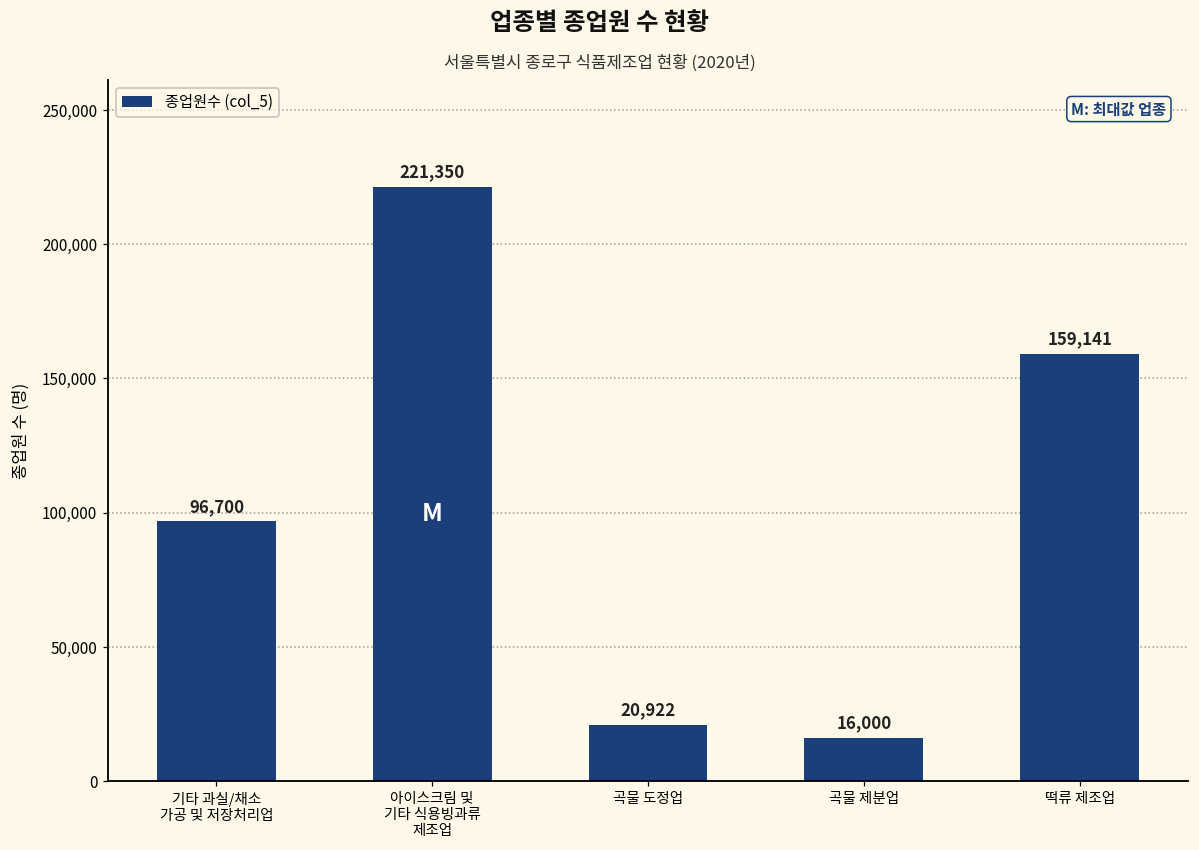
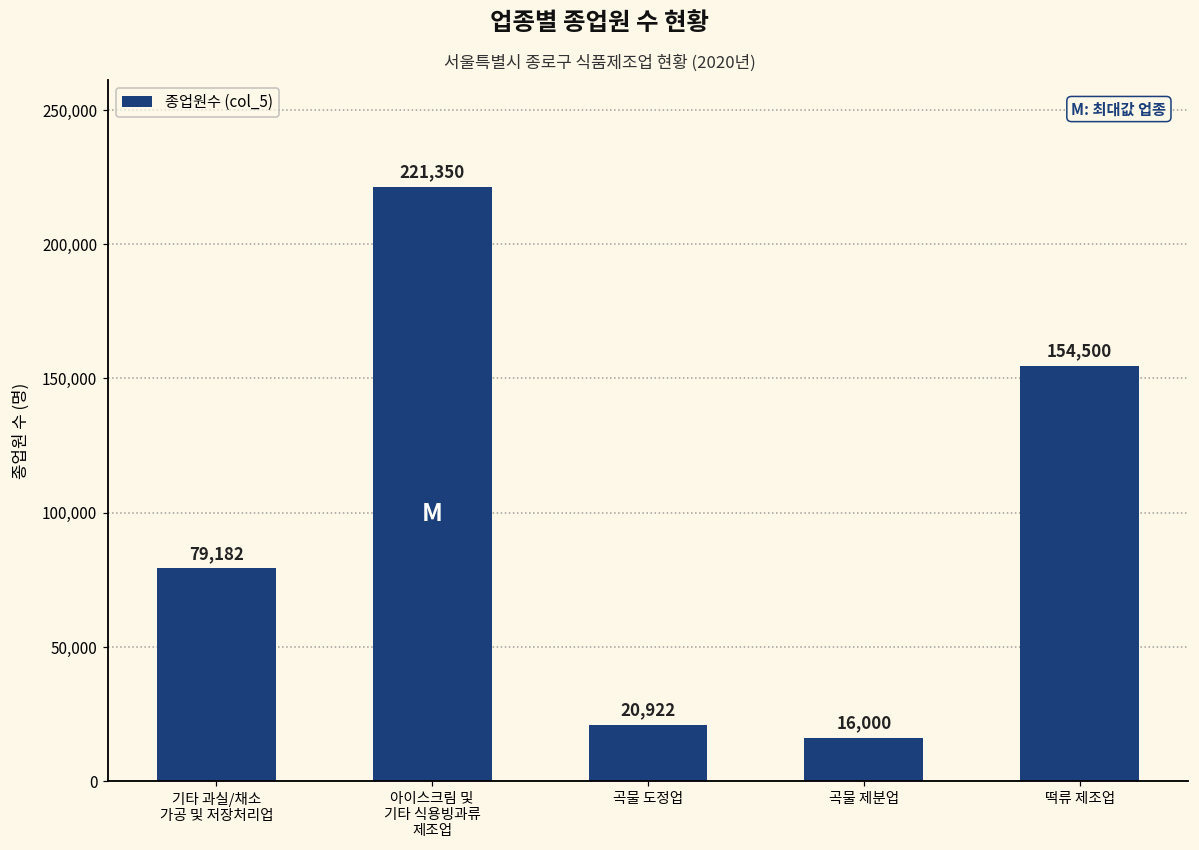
  {
-   "기타 과실/채소 가공 및 저장처리업": "96,700",
+   "기타 과실/채소 가공 및 저장처리업": "79,182",
    "아이스크림 및 기타 식용빙과류 제조업": "221,350",
    "곡물 도정업": "20,922",
    "곡물 제분업": "16,000",
-   "떡류 제조업": "159,141"
+   "떡류 제조업": "154,500"
  }
